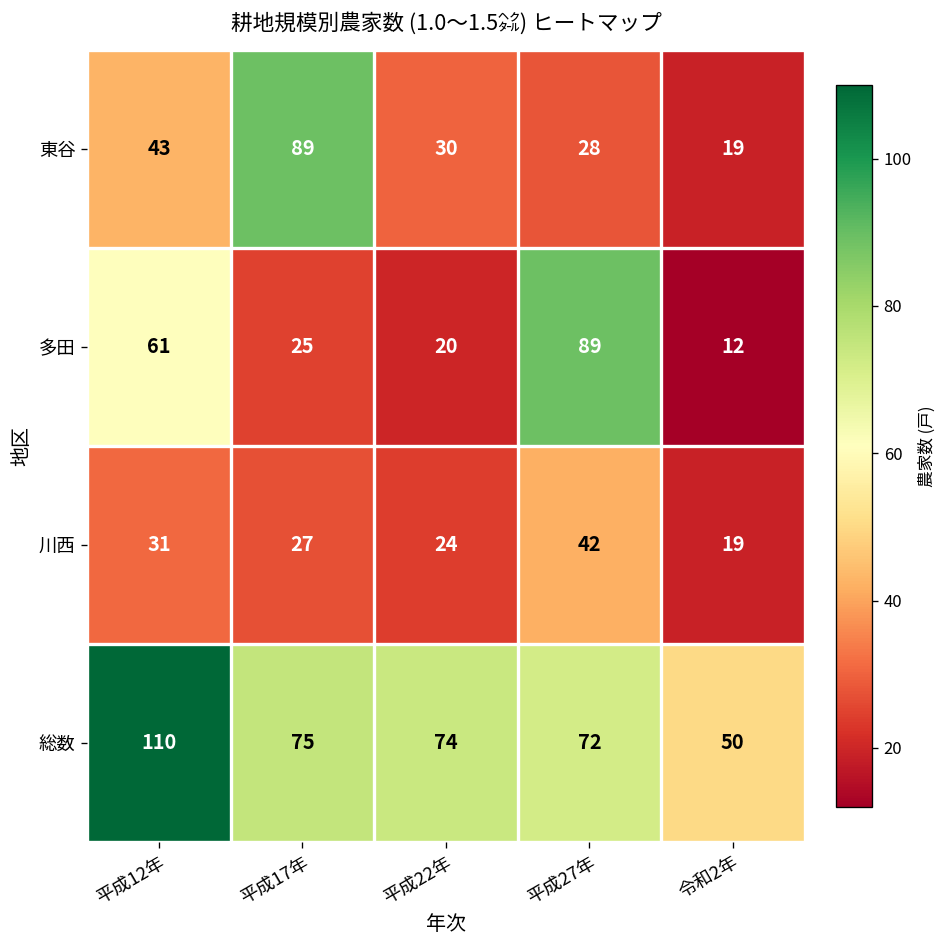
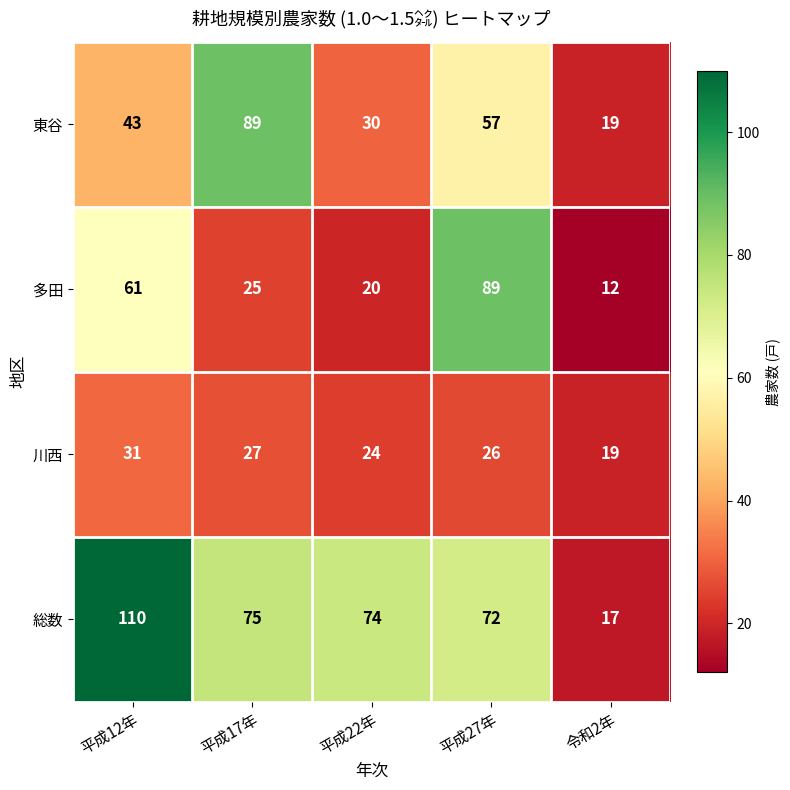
  {
    "東谷": {
      "平成12年": 43,
      "平成17年": 89,
      "平成22年": 30,
-     "平成27年": 28,
+     "平成27年": 57,
      "令和2年": 19
    },
    "多田": {
      "平成12年": 61,
      "平成17年": 25,
      "平成22年": 20,
      "平成27年": 89,
      "令和2年": 12
    },
    "川西": {
      "平成12年": 31,
      "平成17年": 27,
      "平成22年": 24,
-     "平成27年": 42,
+     "平成27年": 26,
      "令和2年": 19
    },
    "総数": {
      "平成12年": 110,
      "平成17年": 75,
      "平成22年": 74,
      "平成27年": 72,
-     "令和2年": 50
+     "令和2年": 17
    }
  }
